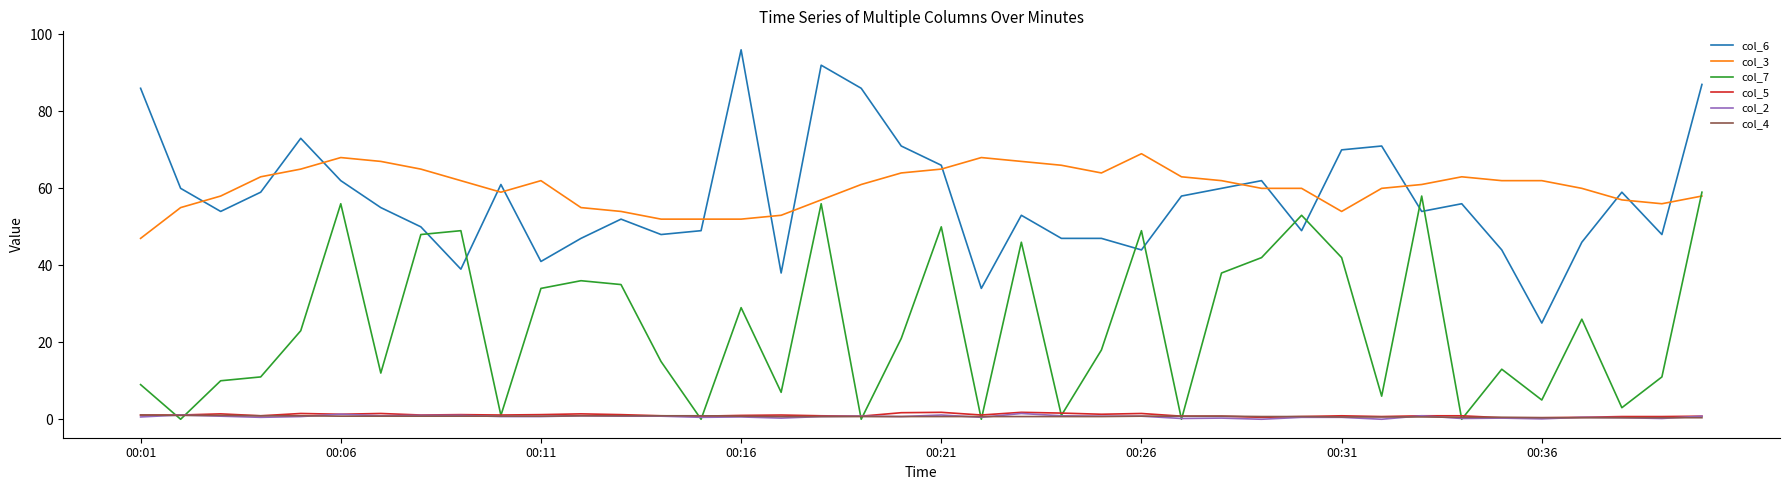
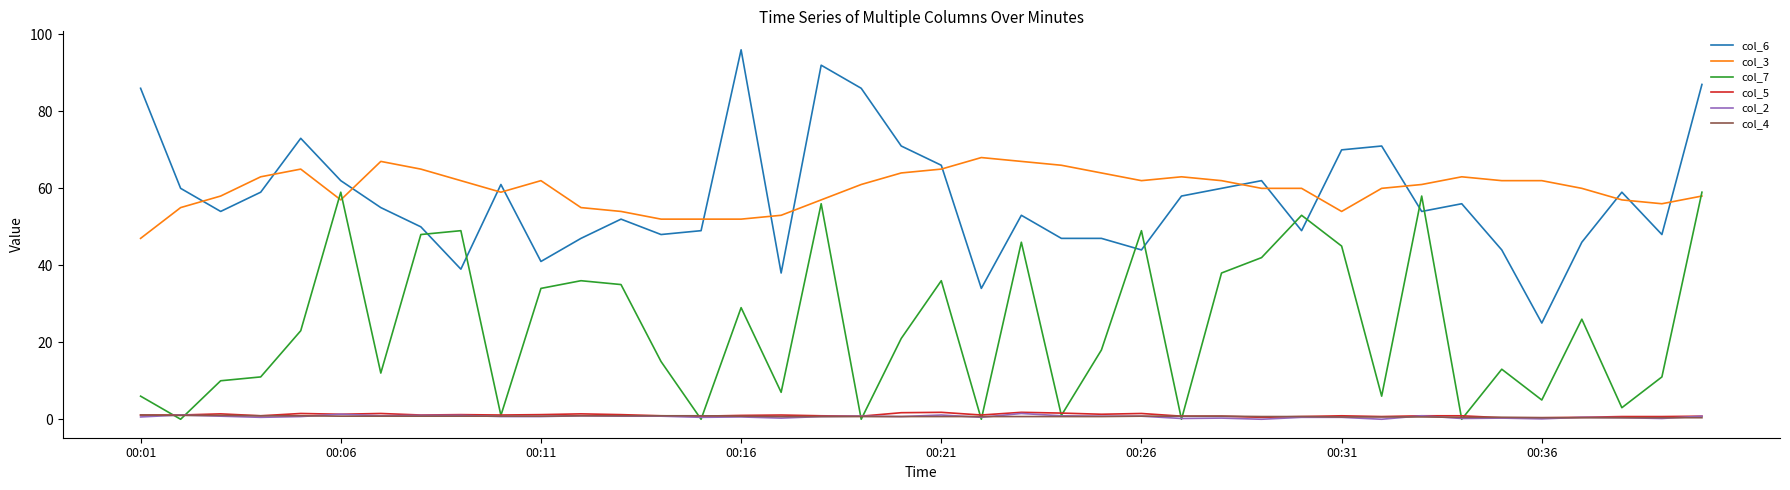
  {
    "col_6": {
      "00:01": 86,
      "00:06": 62,
      "00:11": 41,
      "00:16": 96,
      "00:21": 66,
      "00:26": 44,
      "00:31": 70,
      "00:36": 25
    },
    "col_3": {
      "00:01": 47,
-     "00:06": 68,
+     "00:06": 57,
      "00:11": 62,
      "00:16": 52,
      "00:21": 65,
-     "00:26": 69,
+     "00:26": 62,
      "00:31": 54,
      "00:36": 62
    },
    "col_7": {
-     "00:01": 9,
-     "00:06": 56,
+     "00:01": 6,
+     "00:06": 59,
      "00:11": 34,
      "00:16": 29,
-     "00:21": 50,
+     "00:21": 36,
      "00:26": 49,
-     "00:31": 42,
+     "00:31": 45,
      "00:36": 5
    },
    "col_5": {
      "00:21": 2,
      "00:26": 2
    }
  }
